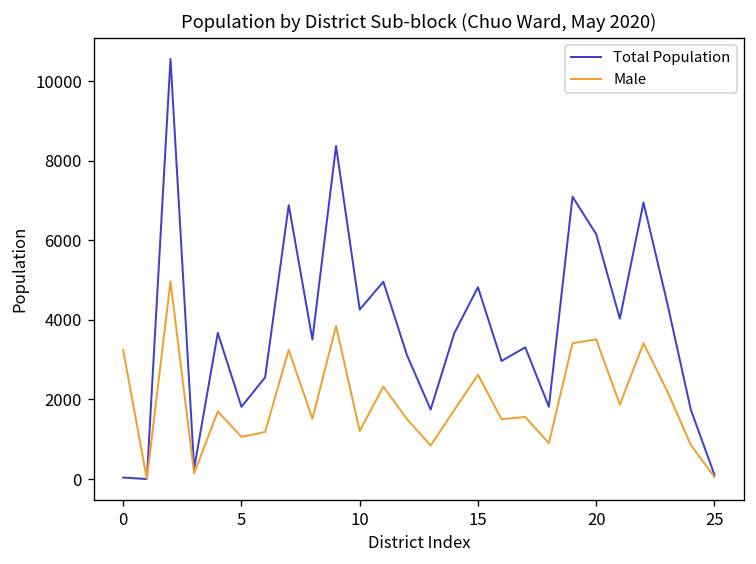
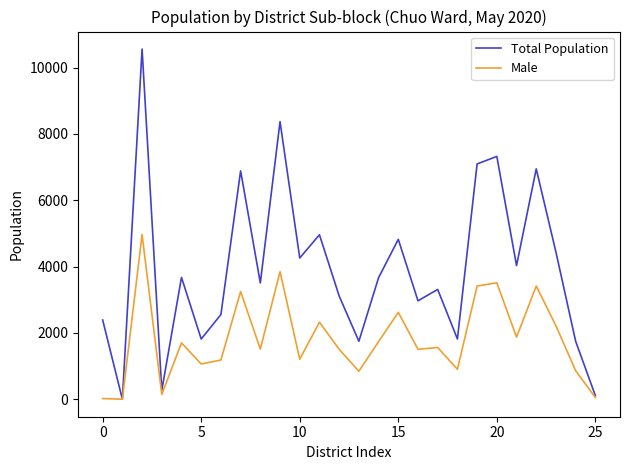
  {
    "Total Population": {
-     "0": 0,
+     "0": 2400,
      "5": 1800,
      "10": 4300,
      "15": 4800,
-     "20": 6200
+     "20": 7300
    },
    "Male": {
-     "0": 3200,
+     "0": 0,
      "5": 1100,
      "10": 1200,
      "15": 2600,
      "20": 3500
    }
  }
